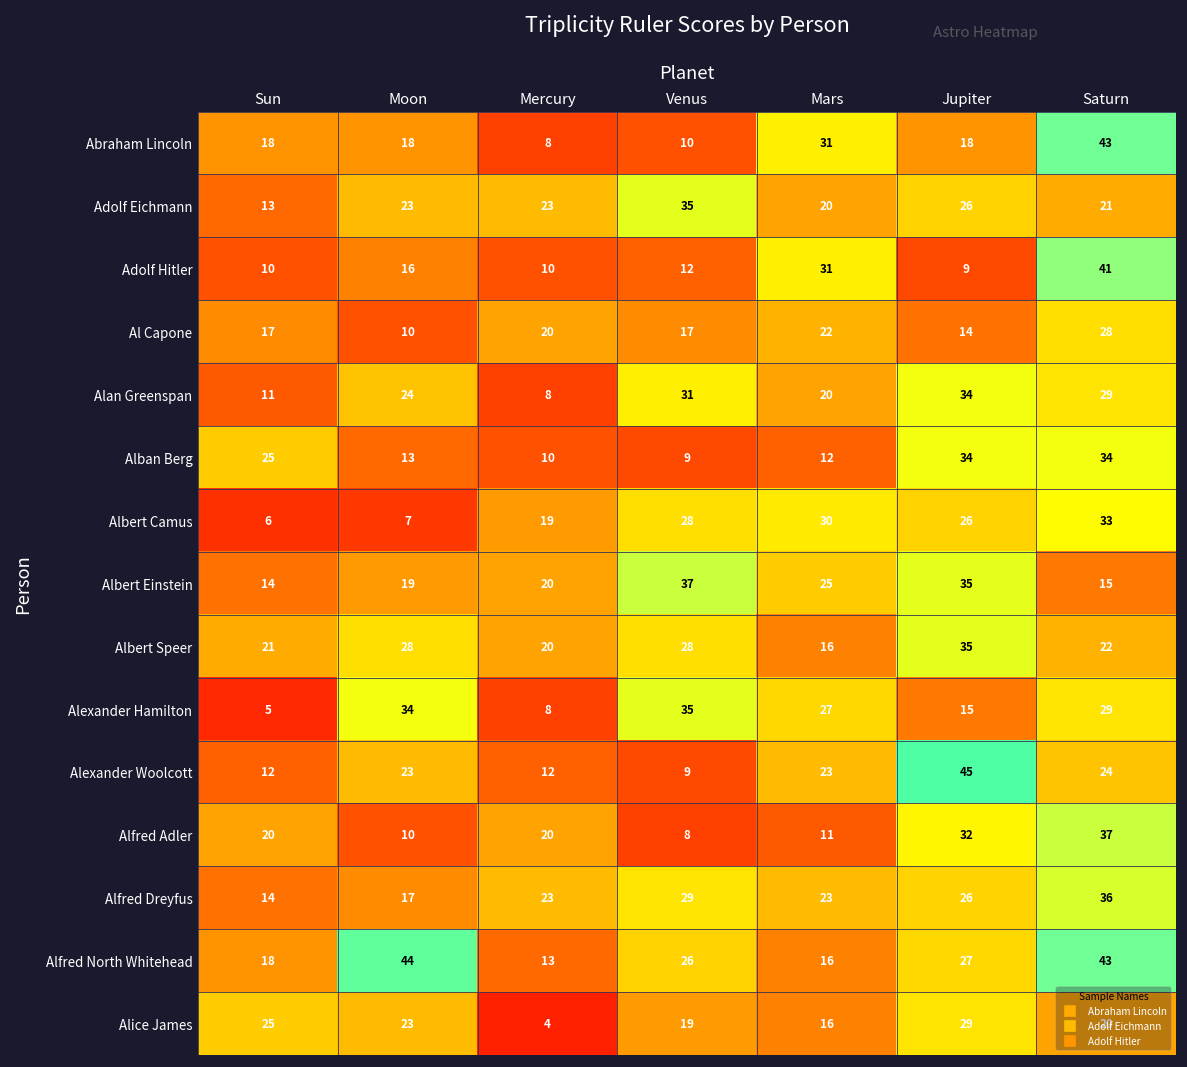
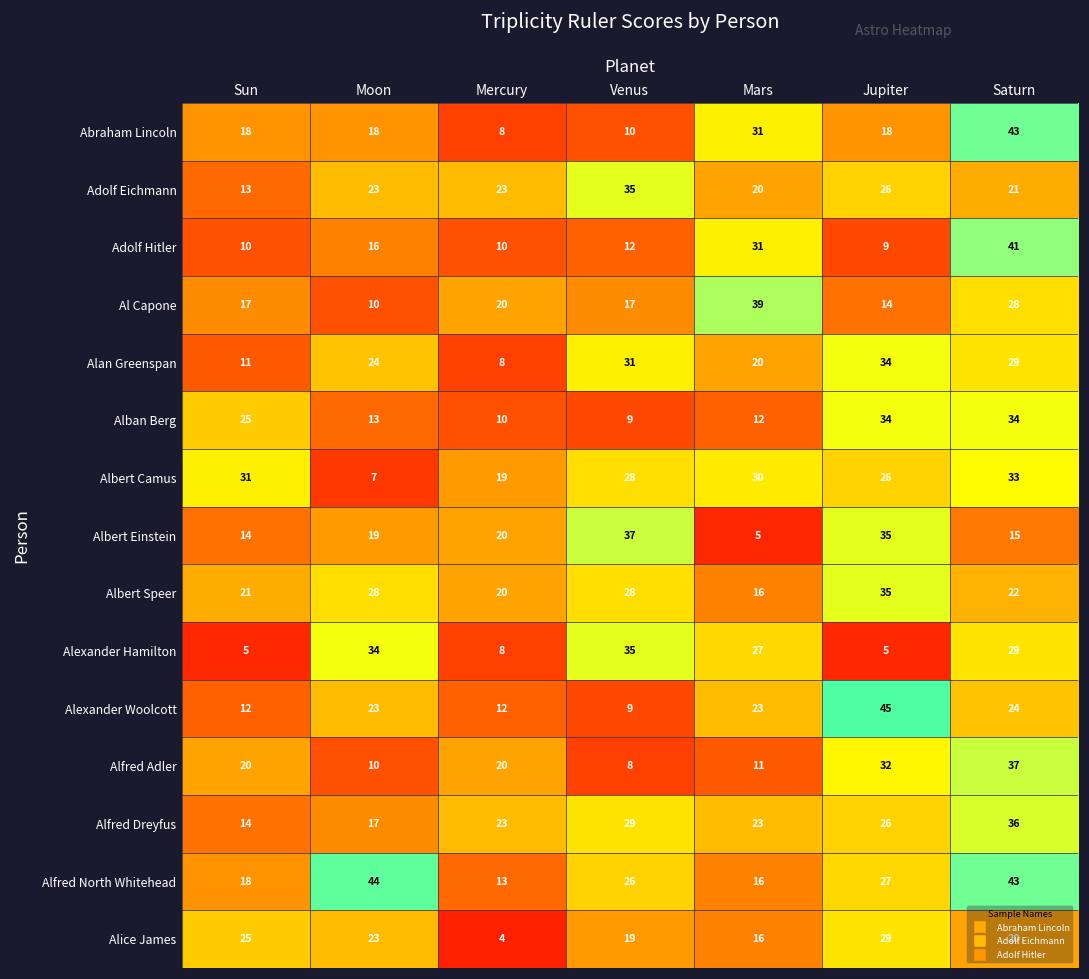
  {
    "Abraham Lincoln": {
      "Sun": 18,
      "Moon": 18,
      "Mercury": 8,
      "Venus": 10,
      "Mars": 31,
      "Jupiter": 18,
      "Saturn": 43
    },
    "Adolf Eichmann": {
      "Sun": 13,
      "Moon": 23,
      "Mercury": 23,
      "Venus": 35,
      "Mars": 20,
      "Jupiter": 26,
      "Saturn": 21
    },
    "Adolf Hitler": {
      "Sun": 10,
      "Moon": 16,
      "Mercury": 10,
      "Venus": 12,
      "Mars": 31,
      "Jupiter": 9,
      "Saturn": 41
    },
    "Al Capone": {
      "Sun": 17,
      "Moon": 10,
      "Mercury": 20,
      "Venus": 17,
-     "Mars": 22,
+     "Mars": 39,
      "Jupiter": 14,
      "Saturn": 28
    },
    "Alan Greenspan": {
      "Sun": 11,
      "Moon": 24,
      "Mercury": 8,
      "Venus": 31,
      "Mars": 20,
      "Jupiter": 34,
      "Saturn": 29
    },
    "Alban Berg": {
      "Sun": 25,
      "Moon": 13,
      "Mercury": 10,
      "Venus": 9,
      "Mars": 12,
      "Jupiter": 34,
      "Saturn": 34
    },
    "Albert Camus": {
-     "Sun": 6,
+     "Sun": 31,
      "Moon": 7,
      "Mercury": 19,
      "Venus": 28,
      "Mars": 30,
      "Jupiter": 26,
      "Saturn": 33
    },
    "Albert Einstein": {
      "Sun": 14,
      "Moon": 19,
      "Mercury": 20,
      "Venus": 37,
-     "Mars": 25,
+     "Mars": 5,
      "Jupiter": 35,
      "Saturn": 15
    },
    "Albert Speer": {
      "Sun": 21,
      "Moon": 28,
      "Mercury": 20,
      "Venus": 28,
      "Mars": 16,
      "Jupiter": 35,
      "Saturn": 22
    },
    "Alexander Hamilton": {
      "Sun": 5,
      "Moon": 34,
      "Mercury": 8,
      "Venus": 35,
      "Mars": 27,
-     "Jupiter": 15,
+     "Jupiter": 5,
      "Saturn": 29
    },
    "Alexander Woolcott": {
      "Sun": 12,
      "Moon": 23,
      "Mercury": 12,
      "Venus": 9,
      "Mars": 23,
      "Jupiter": 45,
      "Saturn": 24
    },
    "Alfred Adler": {
      "Sun": 20,
      "Moon": 10,
      "Mercury": 20,
      "Venus": 8,
      "Mars": 11,
      "Jupiter": 32,
      "Saturn": 37
    },
    "Alfred Dreyfus": {
      "Sun": 14,
      "Moon": 17,
      "Mercury": 23,
      "Venus": 29,
      "Mars": 23,
      "Jupiter": 26,
      "Saturn": 36
    },
    "Alfred North Whitehead": {
      "Sun": 18,
      "Moon": 44,
      "Mercury": 13,
      "Venus": 26,
      "Mars": 16,
      "Jupiter": 27,
      "Saturn": 43
    },
    "Alice James": {
      "Sun": 25,
      "Moon": 23,
      "Mercury": 4,
      "Venus": 19,
      "Mars": 16,
      "Jupiter": 29
    }
  }
